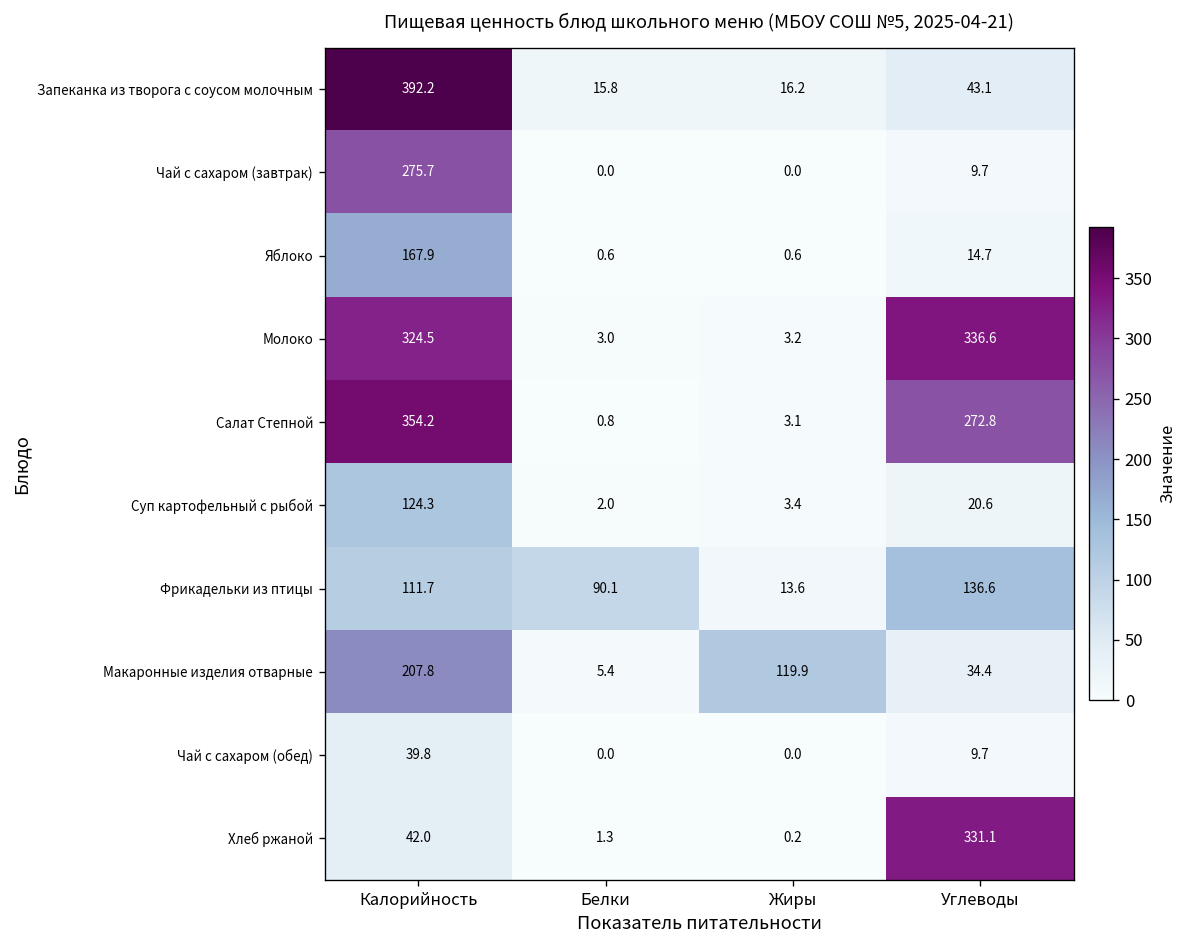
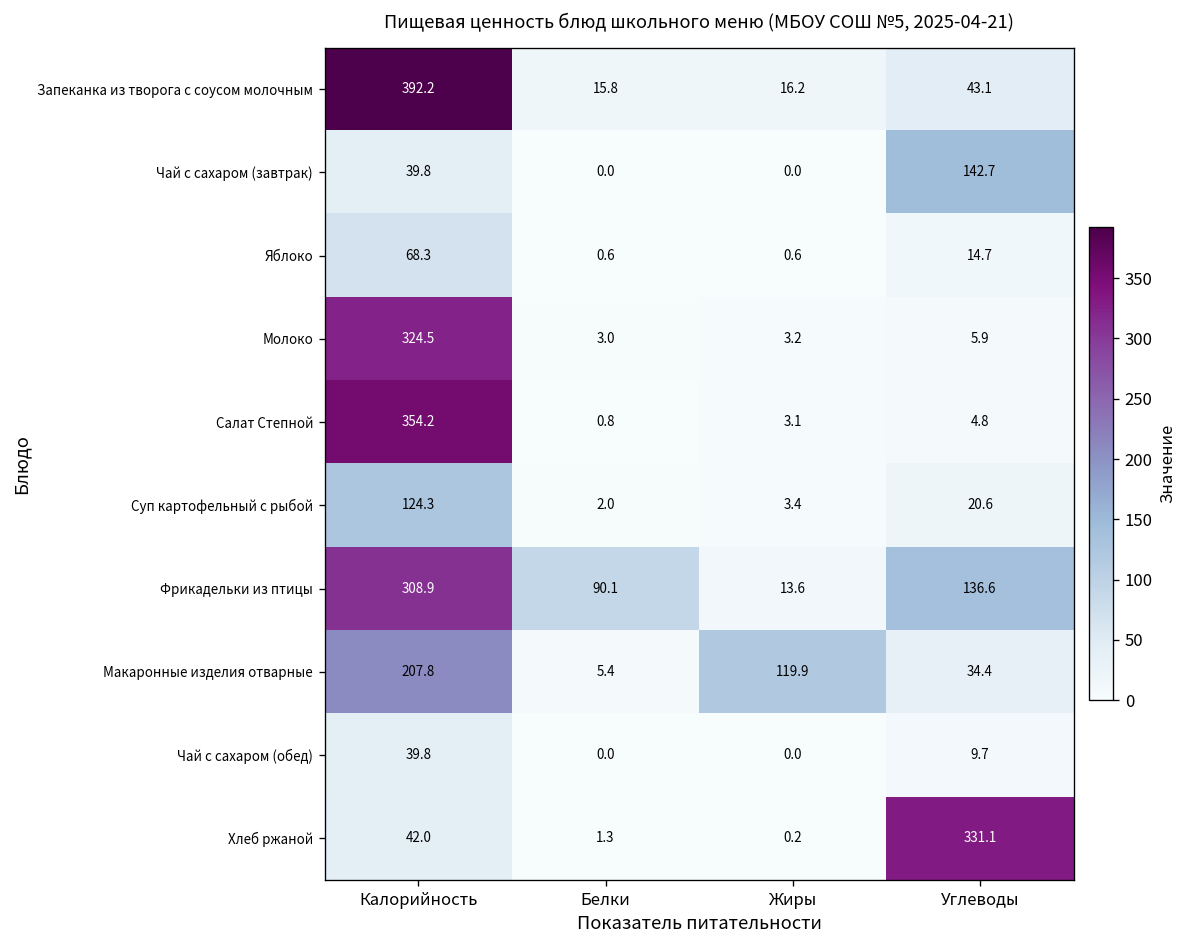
  {
    "Запеканка из творога с соусом молочным": {
      "Калорийность": 392.2,
      "Белки": 15.8,
      "Жиры": 16.2,
      "Углеводы": 43.1
    },
    "Чай с сахаром (завтрак)": {
-     "Калорийность": 275.7,
+     "Калорийность": 39.8,
      "Белки": 0.0,
      "Жиры": 0.0,
-     "Углеводы": 9.7
+     "Углеводы": 142.7
    },
    "Яблоко": {
-     "Калорийность": 167.9,
+     "Калорийность": 68.3,
      "Белки": 0.6,
      "Жиры": 0.6,
      "Углеводы": 14.7
    },
    "Молоко": {
      "Калорийность": 324.5,
      "Белки": 3.0,
      "Жиры": 3.2,
-     "Углеводы": 336.6
+     "Углеводы": 5.9
    },
    "Салат Степной": {
      "Калорийность": 354.2,
      "Белки": 0.8,
      "Жиры": 3.1,
-     "Углеводы": 272.8
+     "Углеводы": 4.8
    },
    "Суп картофельный с рыбой": {
      "Калорийность": 124.3,
      "Белки": 2.0,
      "Жиры": 3.4,
      "Углеводы": 20.6
    },
    "Фрикадельки из птицы": {
-     "Калорийность": 111.7,
+     "Калорийность": 308.9,
      "Белки": 90.1,
      "Жиры": 13.6,
      "Углеводы": 136.6
    },
    "Макаронные изделия отварные": {
      "Калорийность": 207.8,
      "Белки": 5.4,
      "Жиры": 119.9,
      "Углеводы": 34.4
    },
    "Чай с сахаром (обед)": {
      "Калорийность": 39.8,
      "Белки": 0.0,
      "Жиры": 0.0,
      "Углеводы": 9.7
    },
    "Хлеб ржаной": {
      "Калорийность": 42.0,
      "Белки": 1.3,
      "Жиры": 0.2,
      "Углеводы": 331.1
    }
  }
